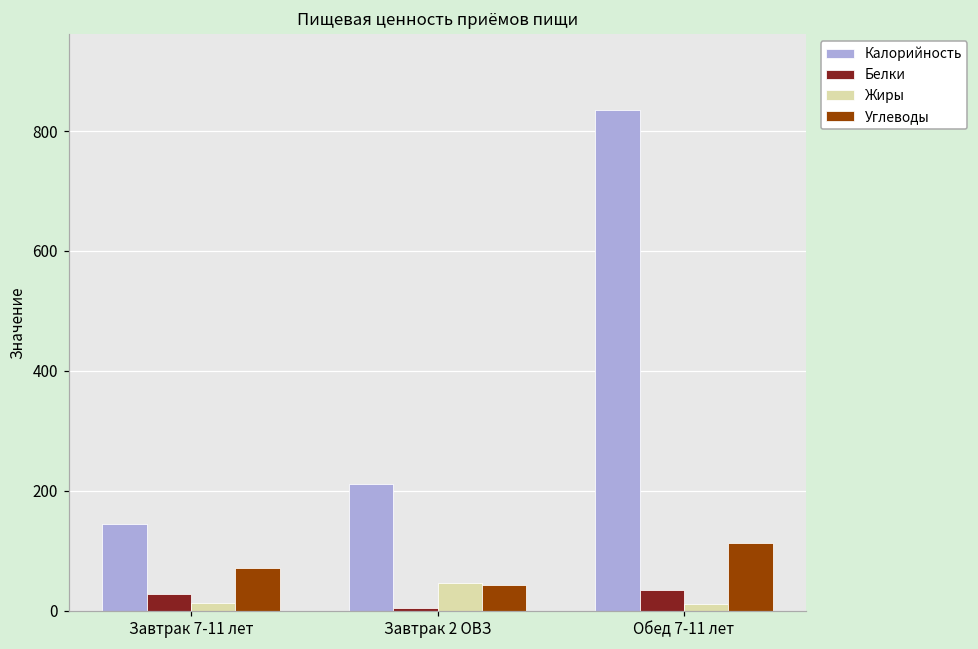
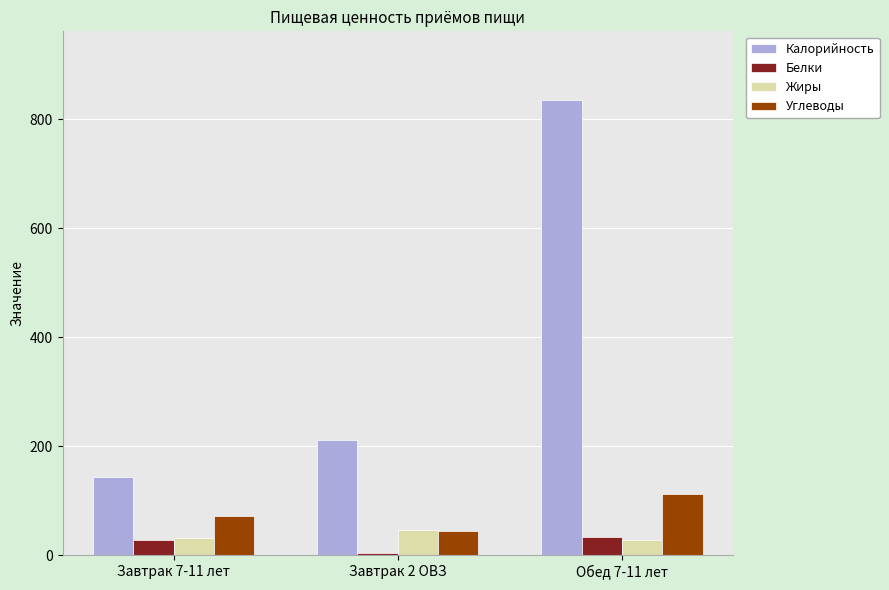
  {
    "Калорийность": {
      "Завтрак 7-11 лет": 140,
      "Завтрак 2 ОВЗ": 210,
      "Обед 7-11 лет": 840
    },
    "Жиры": {
-     "Завтрак 7-11 лет": 10,
+     "Завтрак 7-11 лет": 30,
      "Завтрак 2 ОВЗ": 50,
-     "Обед 7-11 лет": 10
+     "Обед 7-11 лет": 30
    }
  }
